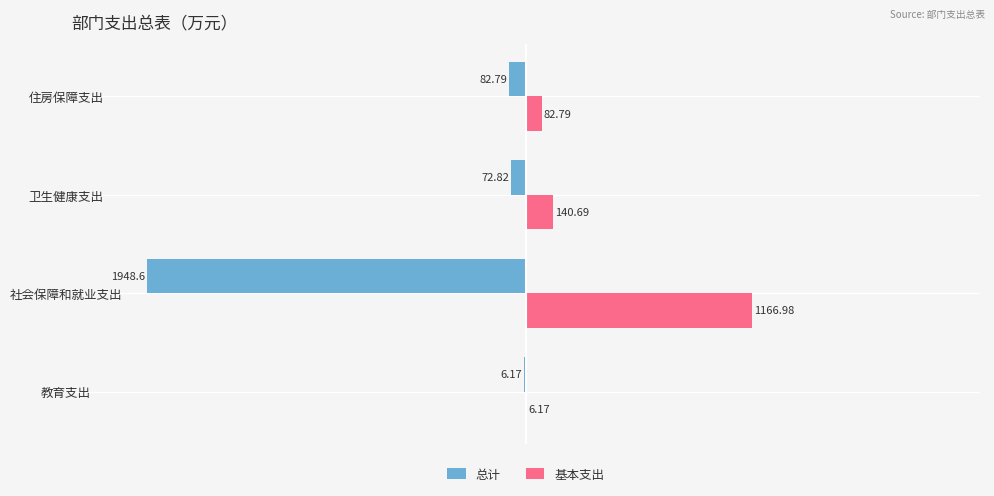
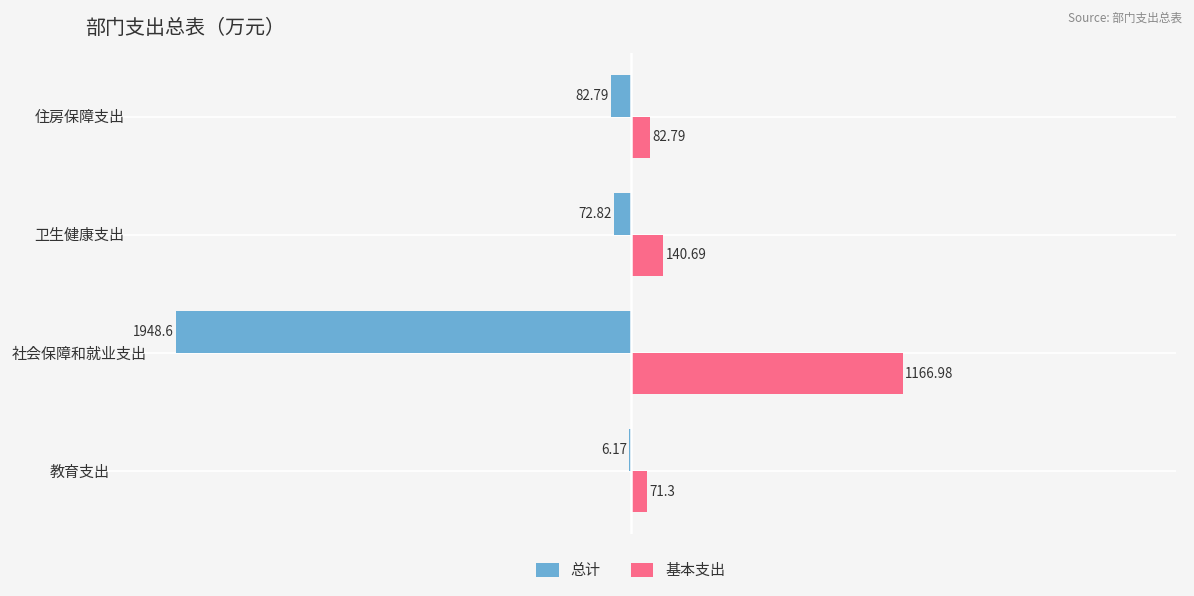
  {
    "基本支出": {
      "住房保障支出": 82.79,
      "卫生健康支出": 140.69,
      "社会保障和就业支出": 1166.98,
-     "教育支出": 6.17
+     "教育支出": 71.3
    }
  }
